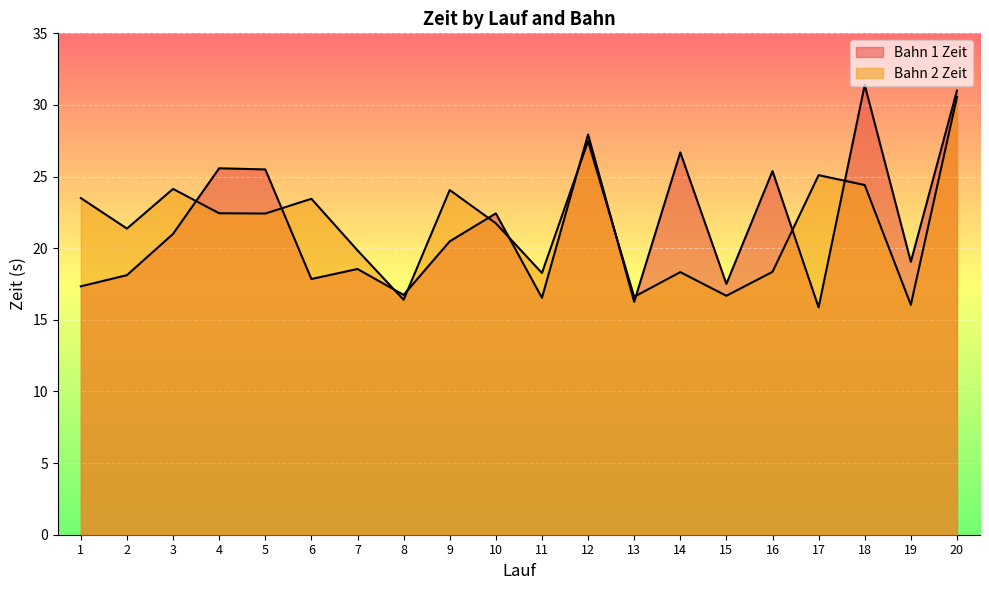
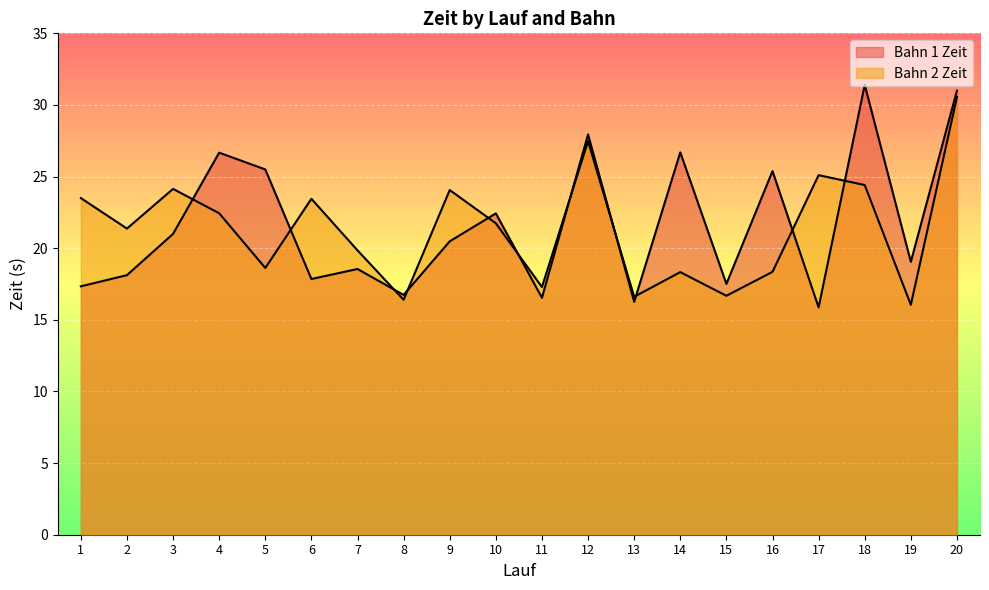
  {
    "Bahn 1 Zeit": {
      "1": 17.3,
      "2": 18.1,
      "3": 21.0,
-     "4": 25.6,
+     "4": 26.7,
      "5": 25.5,
      "6": 17.9,
      "7": 18.6,
      "8": 16.7,
      "9": 20.5,
      "10": 22.4,
      "11": 16.5,
      "12": 27.9,
      "13": 16.3,
      "14": 26.7,
      "15": 17.5,
      "16": 25.4,
      "17": 15.9,
      "19": 19.1,
      "20": 31.0
    },
    "Bahn 2 Zeit": {
      "1": 23.5,
      "2": 21.4,
      "3": 24.1,
      "4": 22.4,
-     "5": 22.4,
+     "5": 18.6,
      "6": 23.5,
      "7": 19.9,
      "8": 16.4,
      "9": 24.1,
      "10": 21.7,
-     "11": 18.3,
+     "11": 17.3,
      "12": 27.5,
      "13": 16.6,
      "14": 18.3,
      "15": 16.7,
      "16": 18.4,
      "17": 25.1,
      "18": 24.4,
      "19": 16.1,
      "20": 30.6
    }
  }
